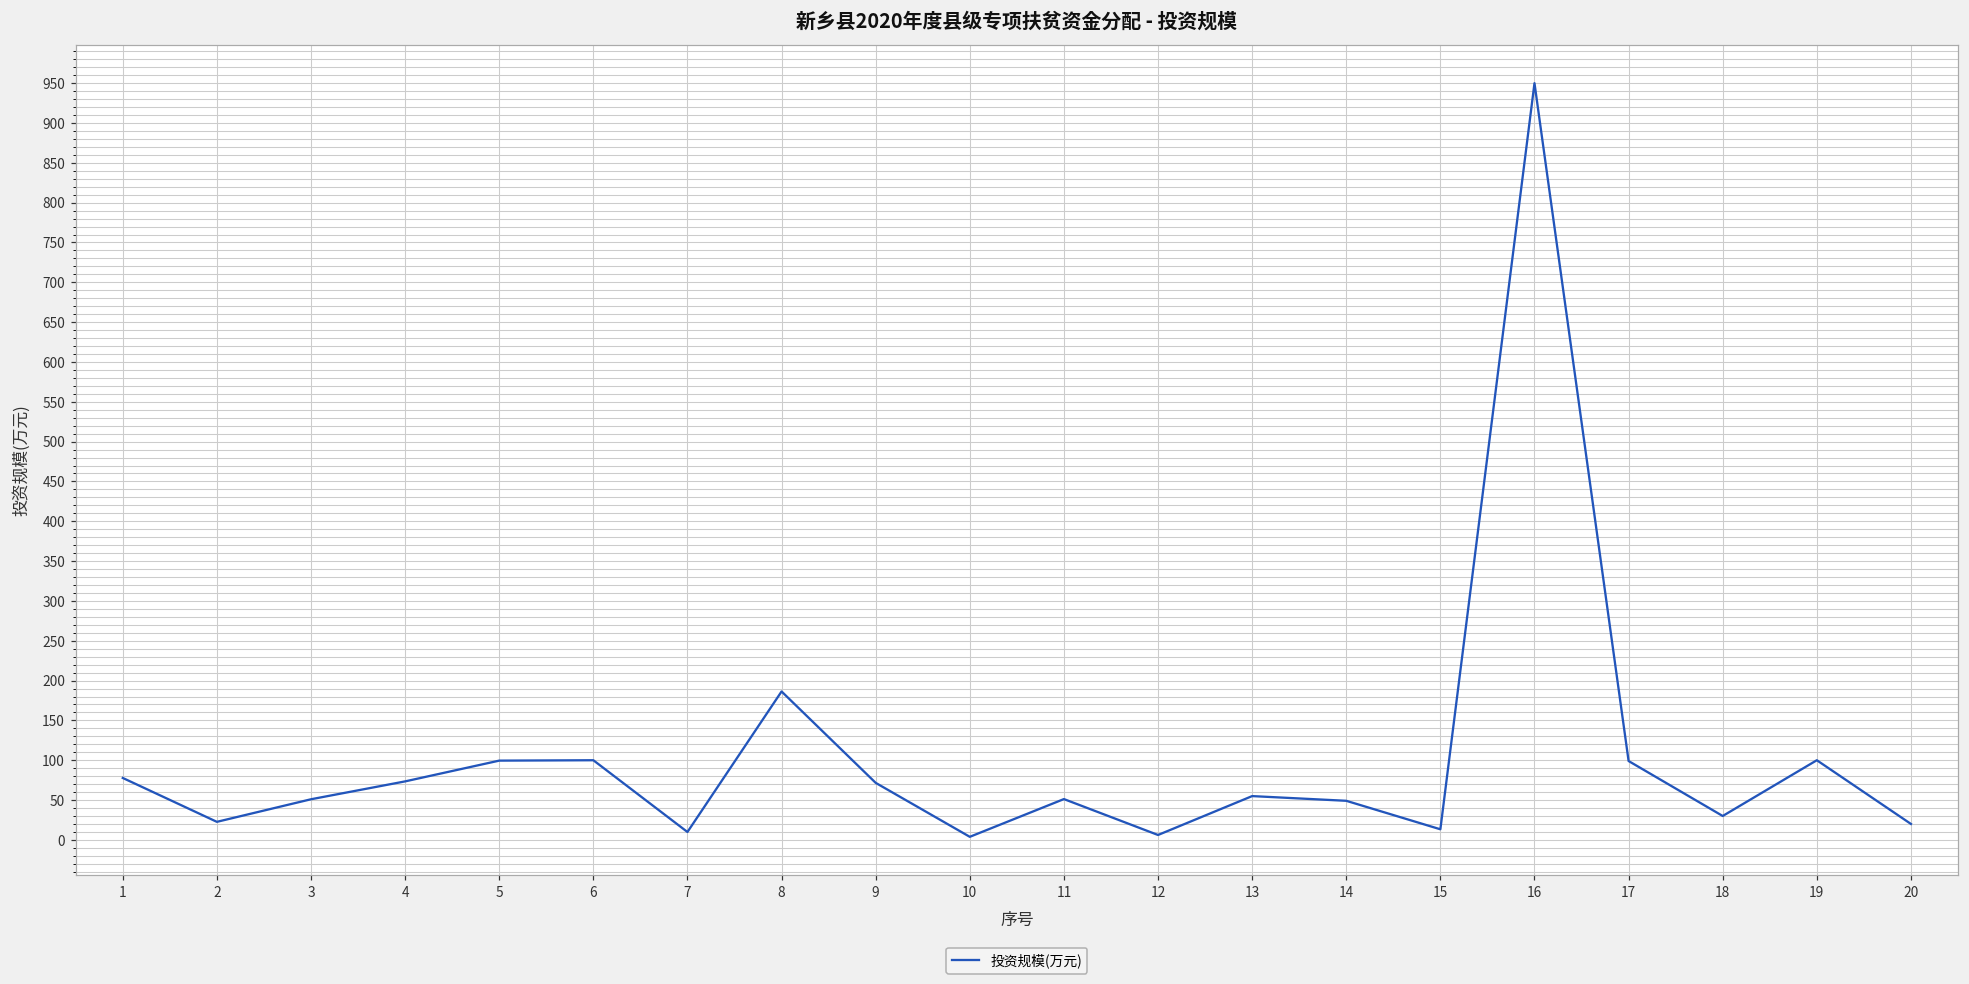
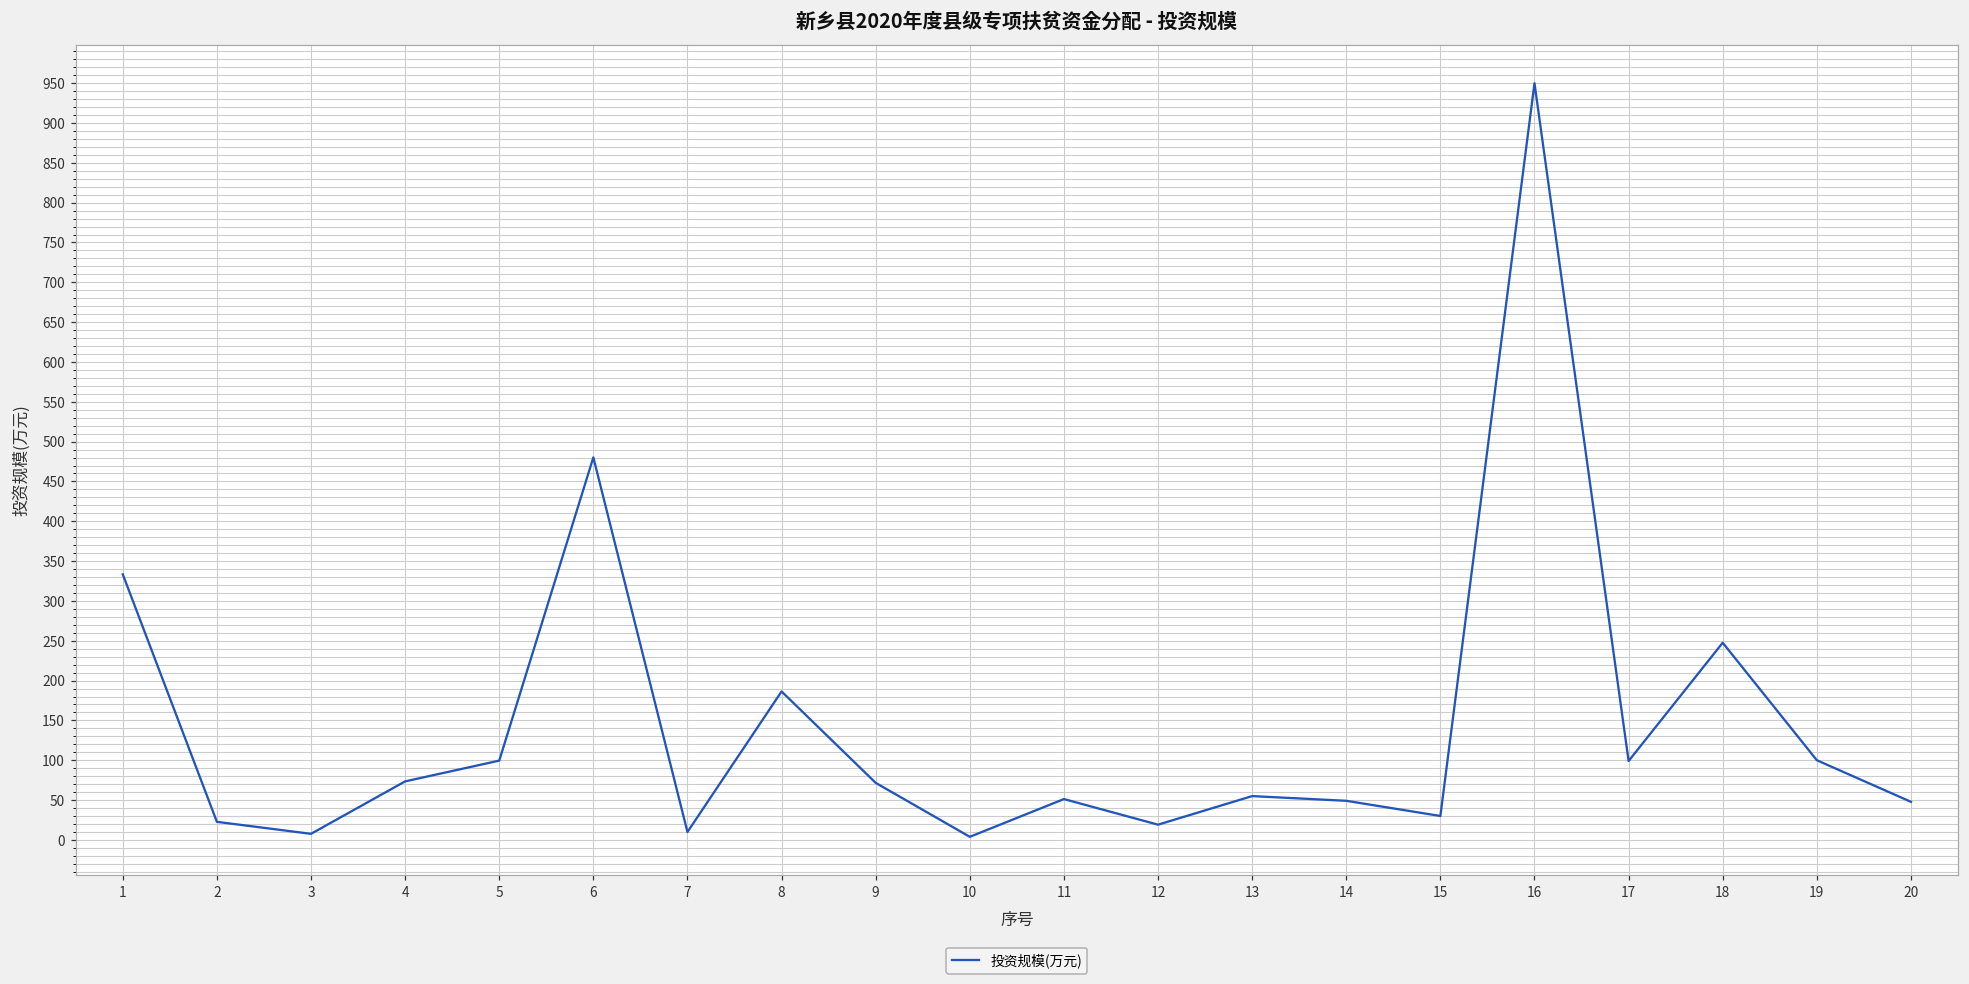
  {
-   "1": 80,
+   "1": 330,
    "2": 20,
-   "3": 50,
+   "3": 10,
    "4": 70,
    "5": 100,
-   "6": 100,
+   "6": 480,
    "7": 10,
    "8": 190,
    "9": 70,
    "10": 0,
    "11": 50,
-   "12": 10,
+   "12": 20,
    "13": 50,
    "14": 50,
-   "15": 10,
+   "15": 30,
    "16": 950,
    "17": 100,
-   "18": 30,
+   "18": 250,
    "19": 100,
-   "20": 20
+   "20": 50
  }
